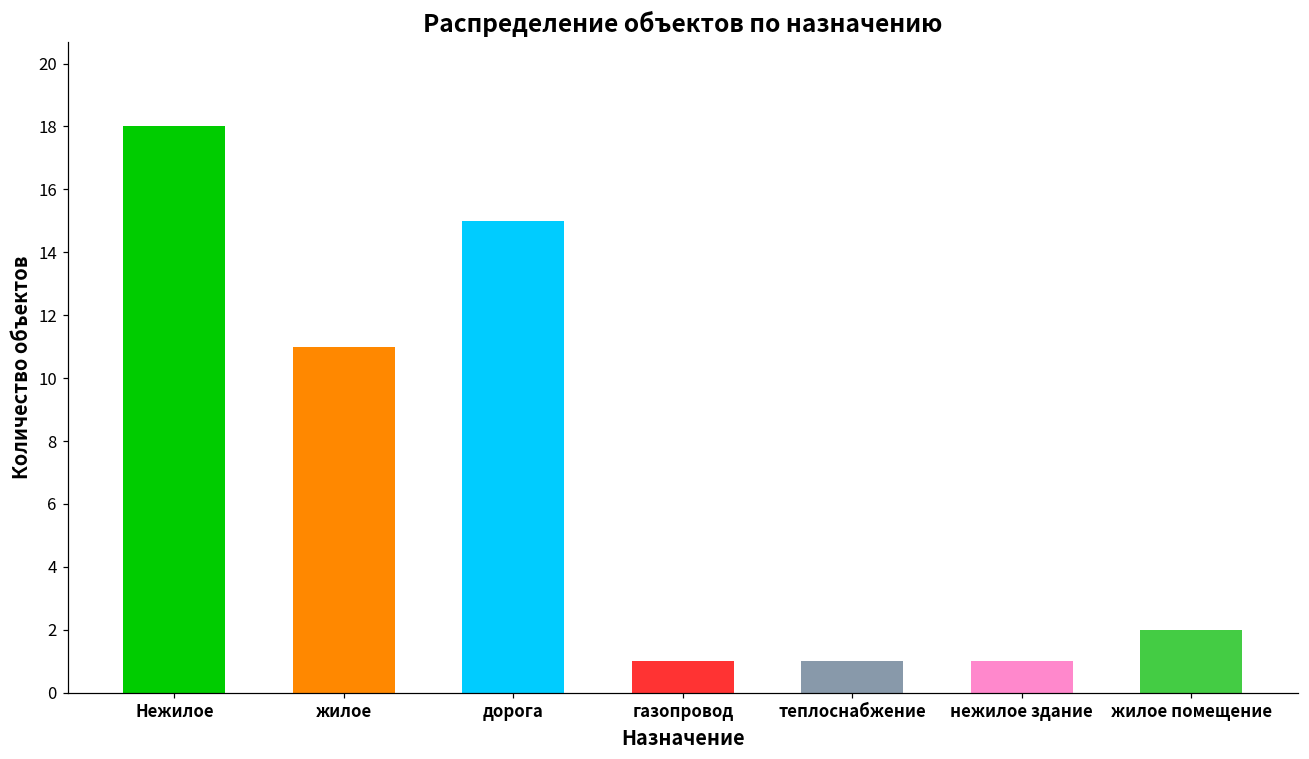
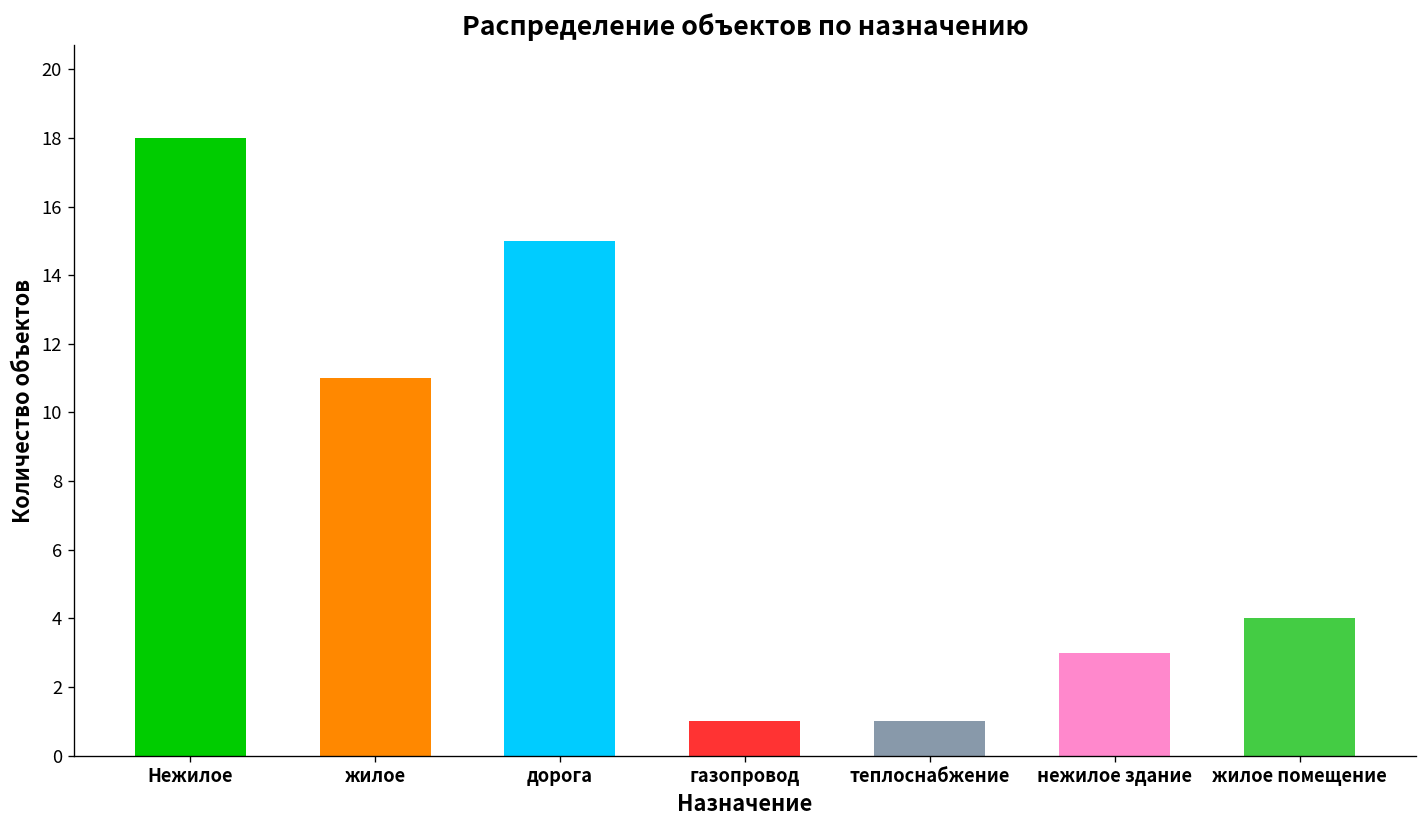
  {
    "Нежилое": 18,
    "жилое": 11,
    "дорога": 15,
    "газопровод": 1,
    "теплоснабжение": 1,
-   "нежилое здание": 1,
-   "жилое помещение": 2
+   "нежилое здание": 3,
+   "жилое помещение": 4
  }
